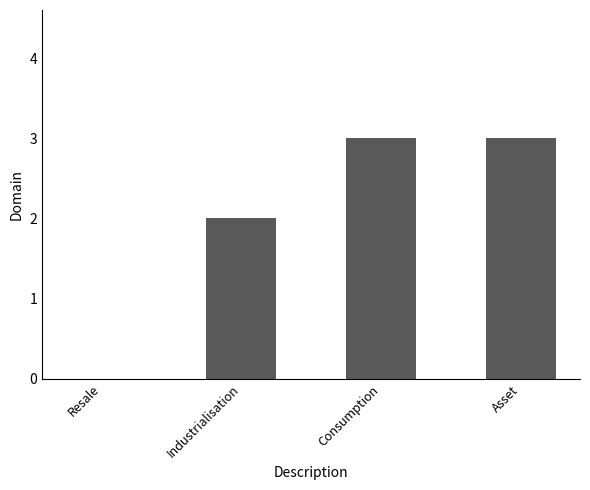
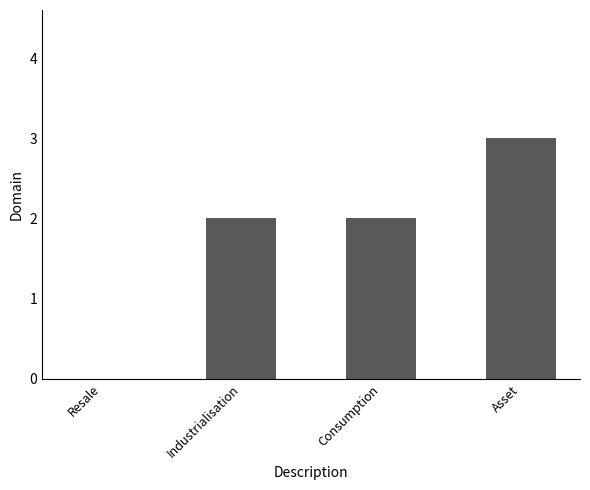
  {
    "Resale": 0,
    "Industrialisation": 2,
-   "Consumption": 3,
+   "Consumption": 2,
    "Asset": 3
  }
